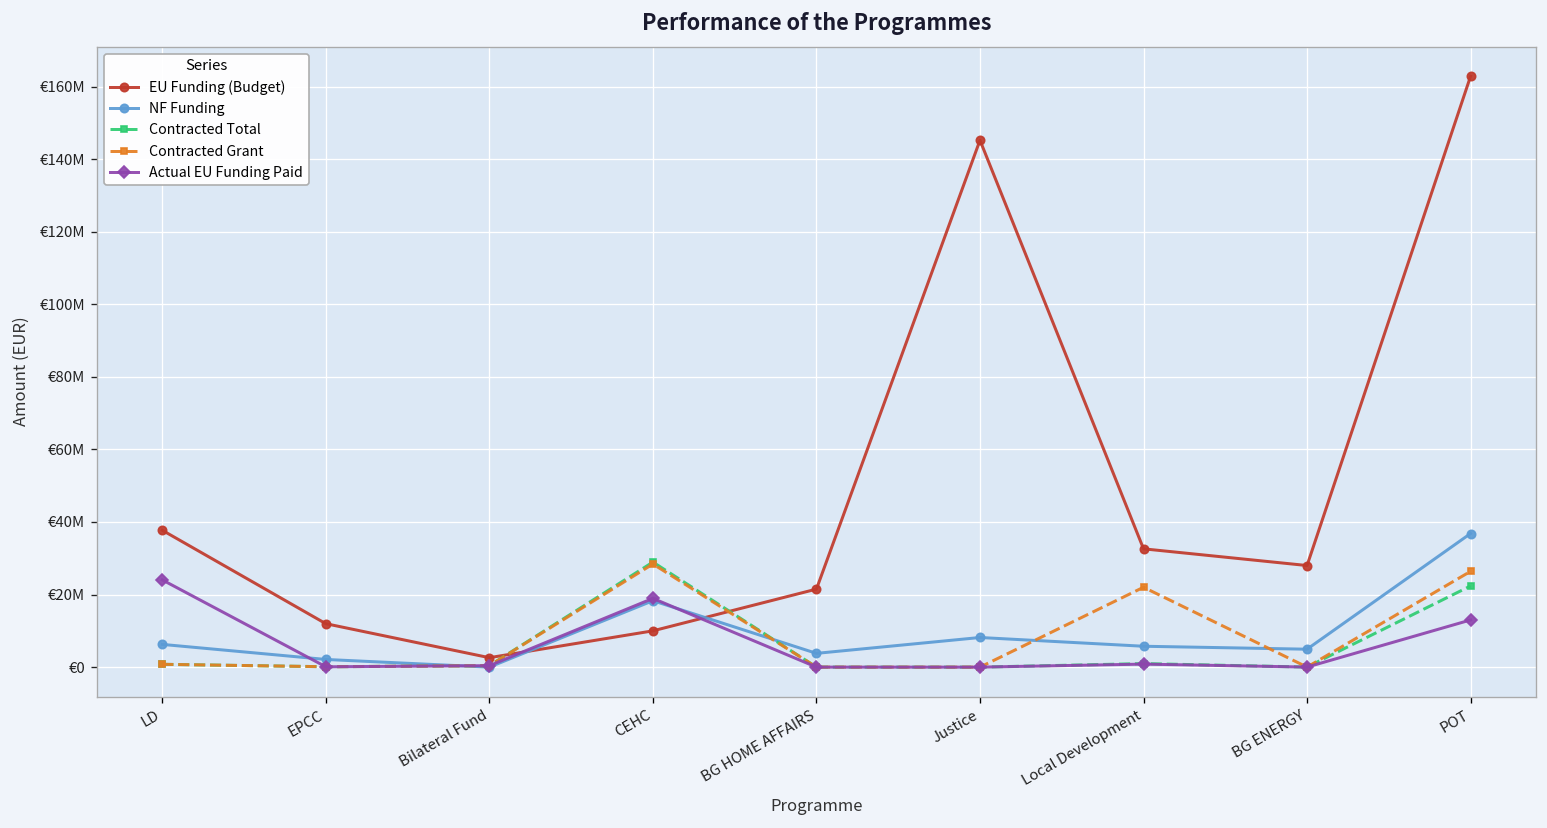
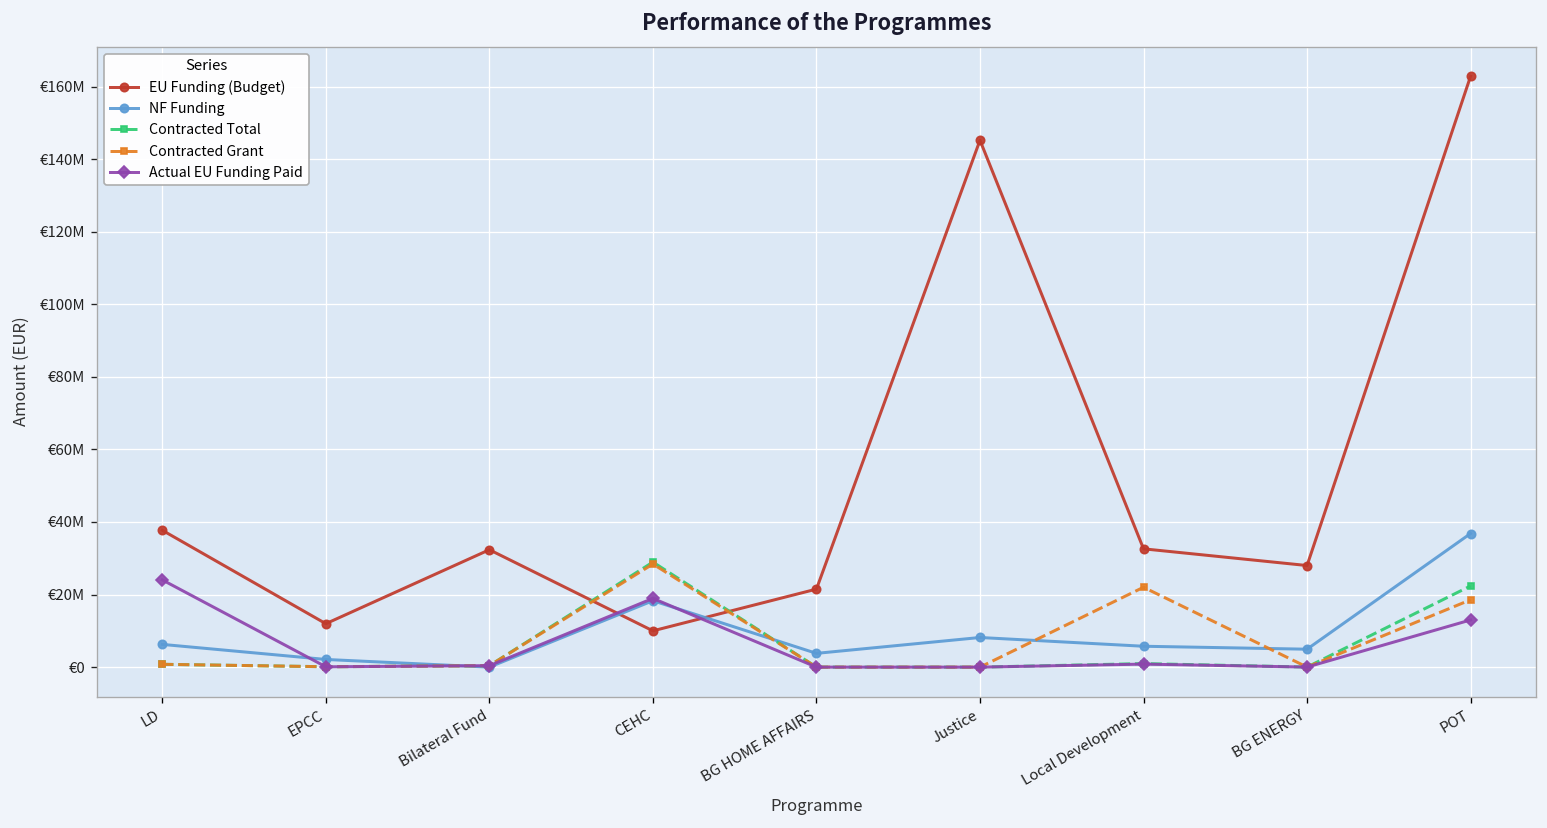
  {
    "EU Funding (Budget)": {
      "LD": "€38000000",
      "EPCC": "€12000000",
-     "Bilateral Fund": "€3000000",
+     "Bilateral Fund": "€32000000",
      "CEHC": "€10000000",
      "BG HOME AFFAIRS": "€21000000",
      "Justice": "€145000000",
      "Local Development": "€33000000",
      "BG ENERGY": "€28000000",
      "POT": "€163000000"
    },
    "NF Funding": {
      "LD": "€6000000",
      "EPCC": "€2000000",
      "BG HOME AFFAIRS": "€4000000",
      "Justice": "€8000000",
      "Local Development": "€6000000",
      "BG ENERGY": "€5000000",
      "POT": "€37000000"
    },
    "Contracted Total": {
      "POT": "€22000000"
    },
    "Contracted Grant": {
      "Local Development": "€22000000",
-     "POT": "€26000000"
+     "POT": "€19000000"
    },
    "Actual EU Funding Paid": {
      "LD": "€24000000",
      "POT": "€13000000"
    }
  }
